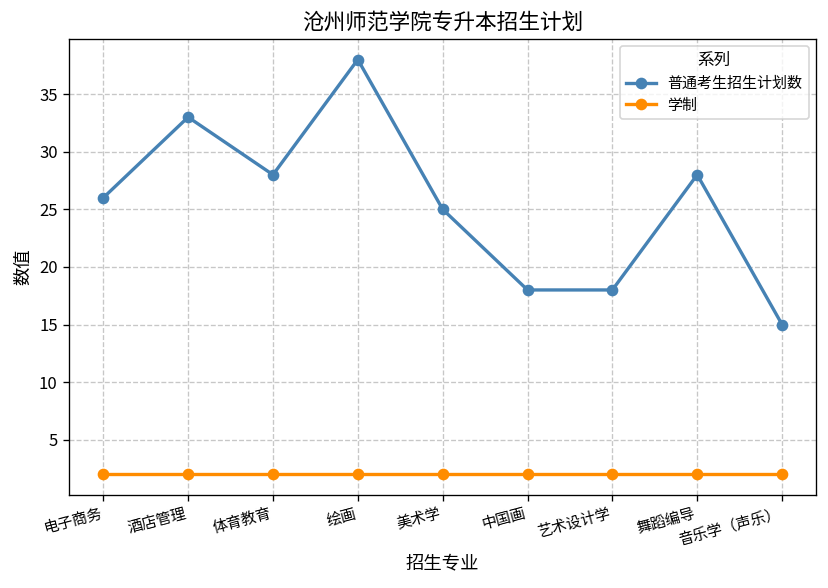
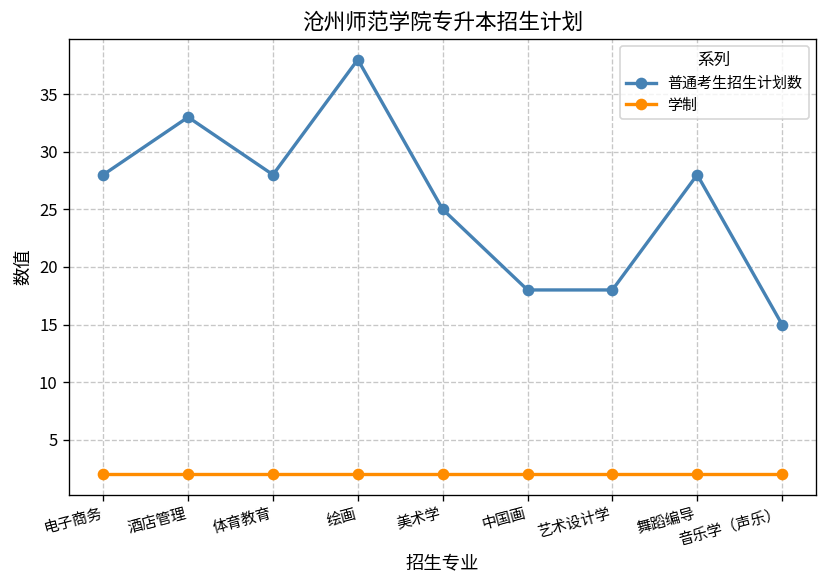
  {
    "普通考生招生计划数": {
-     "电子商务": 26,
+     "电子商务": 28,
      "酒店管理": 33,
      "体育教育": 28,
      "绘画": 38,
      "美术学": 25,
      "中国画": 18,
      "艺术设计学": 18,
      "舞蹈编导": 28,
      "音乐学（声乐）": 15
    },
    "学制": {
      "电子商务": 2,
      "酒店管理": 2,
      "体育教育": 2,
      "绘画": 2,
      "美术学": 2,
      "中国画": 2,
      "艺术设计学": 2,
      "舞蹈编导": 2,
      "音乐学（声乐）": 2
    }
  }
